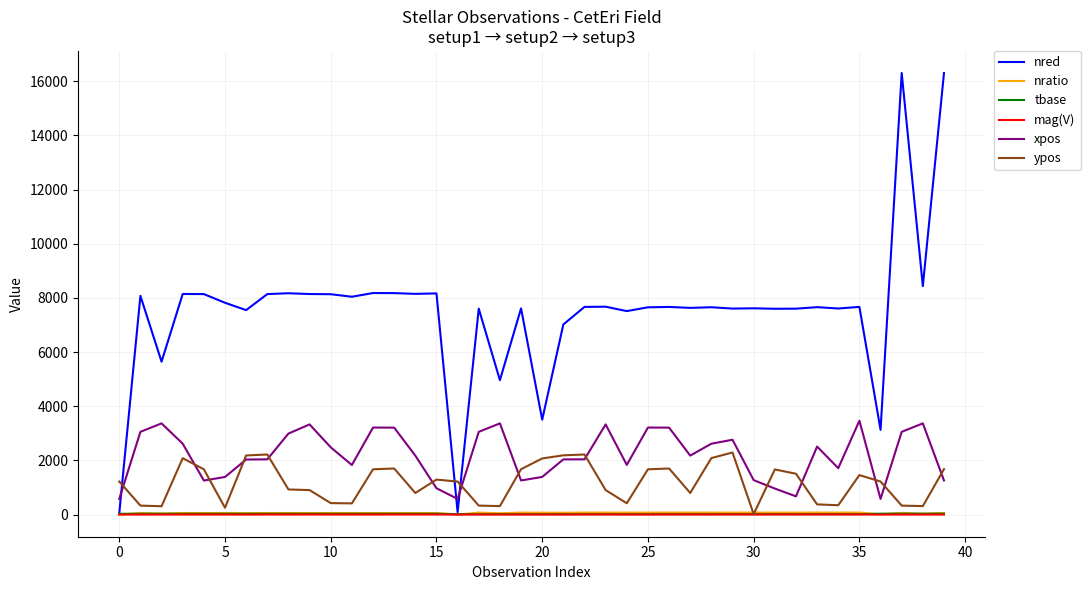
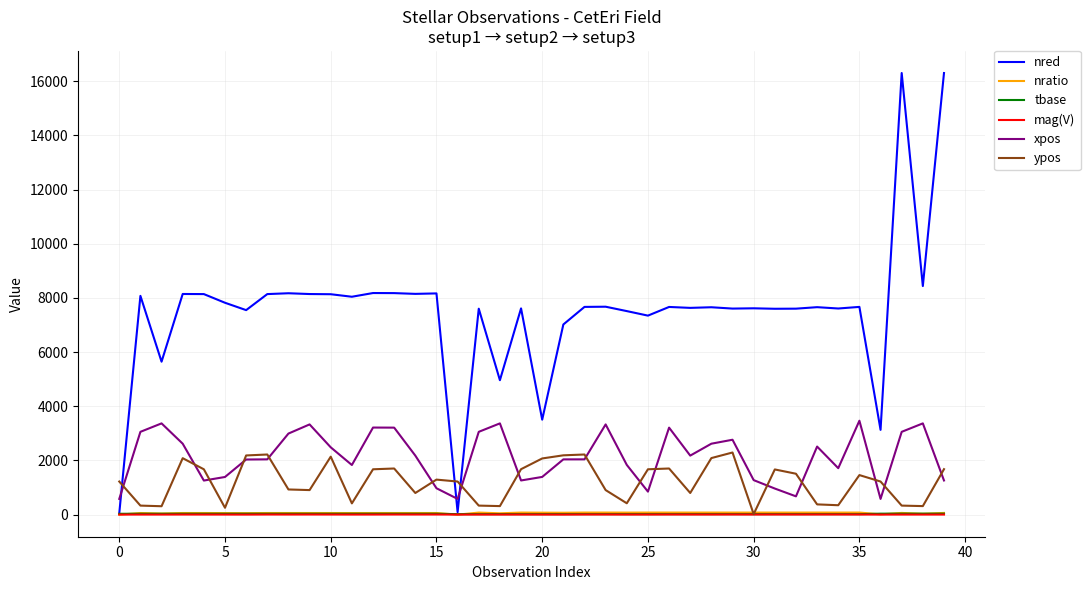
  {
    "nred": {
      "5": 7800,
      "10": 8100,
      "15": 8200,
      "20": 3500,
-     "25": 7700,
+     "25": 7300,
      "30": 7600,
      "35": 7700
    },
    "xpos": {
      "0": 600,
      "5": 1400,
      "10": 2500,
      "15": 1000,
      "20": 1400,
-     "25": 3200,
+     "25": 900,
      "30": 1300,
      "35": 3500
    },
    "ypos": {
      "0": 1200,
      "5": 300,
-     "10": 400,
+     "10": 2100,
      "15": 1300,
      "20": 2100,
      "25": 1700,
      "35": 1500
    }
  }
